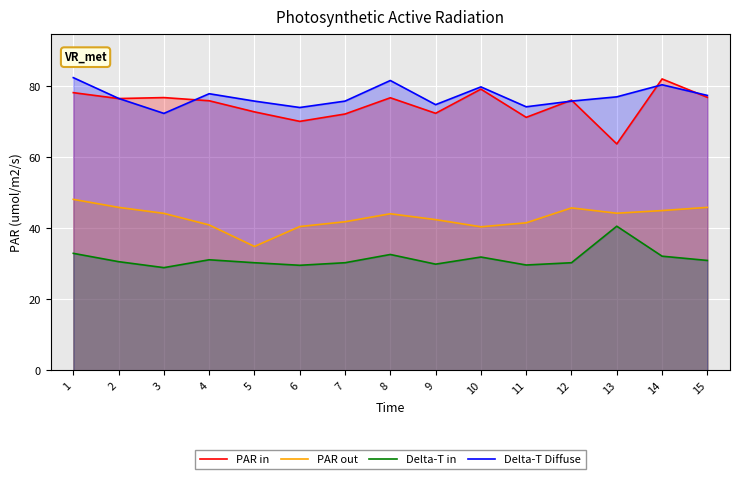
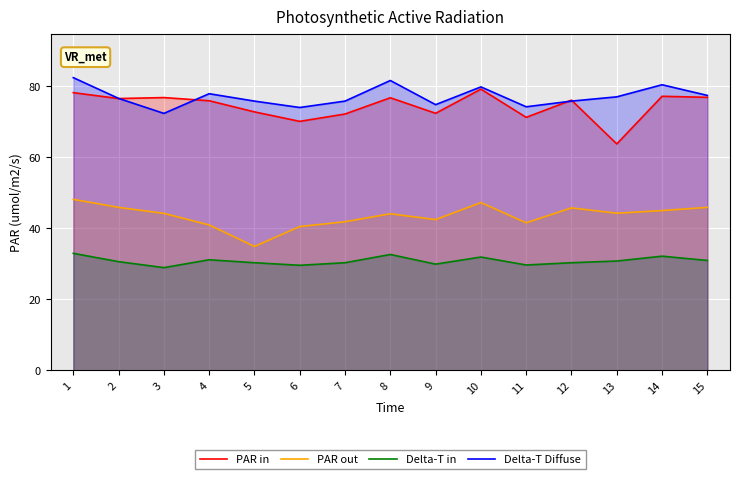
  {
    "PAR in": {
      "1": 78,
      "3": 77,
      "4": 76,
      "5": 73,
      "6": 70,
      "7": 72,
      "8": 77,
      "9": 72,
      "11": 71,
      "13": 64,
-     "14": 82
+     "14": 77
    },
    "PAR out": {
      "1": 48,
      "2": 46,
      "3": 44,
      "4": 41,
      "5": 35,
      "6": 41,
      "7": 42,
      "8": 44,
      "9": 42,
-     "10": 40,
+     "10": 47,
      "11": 42,
      "12": 46,
      "13": 44,
      "14": 45,
      "15": 46
    },
    "Delta-T in": {
      "1": 33,
      "2": 31,
      "3": 29,
      "4": 31,
      "5": 30,
      "6": 30,
      "7": 30,
      "8": 33,
      "9": 30,
      "10": 32,
      "11": 30,
      "12": 30,
-     "13": 41,
+     "13": 31,
      "14": 32,
      "15": 31
    },
    "Delta-T Diffuse": {
      "1": 82,
      "3": 72,
      "4": 78,
      "5": 76,
      "6": 74,
      "7": 76,
      "8": 82,
      "9": 75,
      "11": 74,
      "13": 77,
      "14": 80
    }
  }
